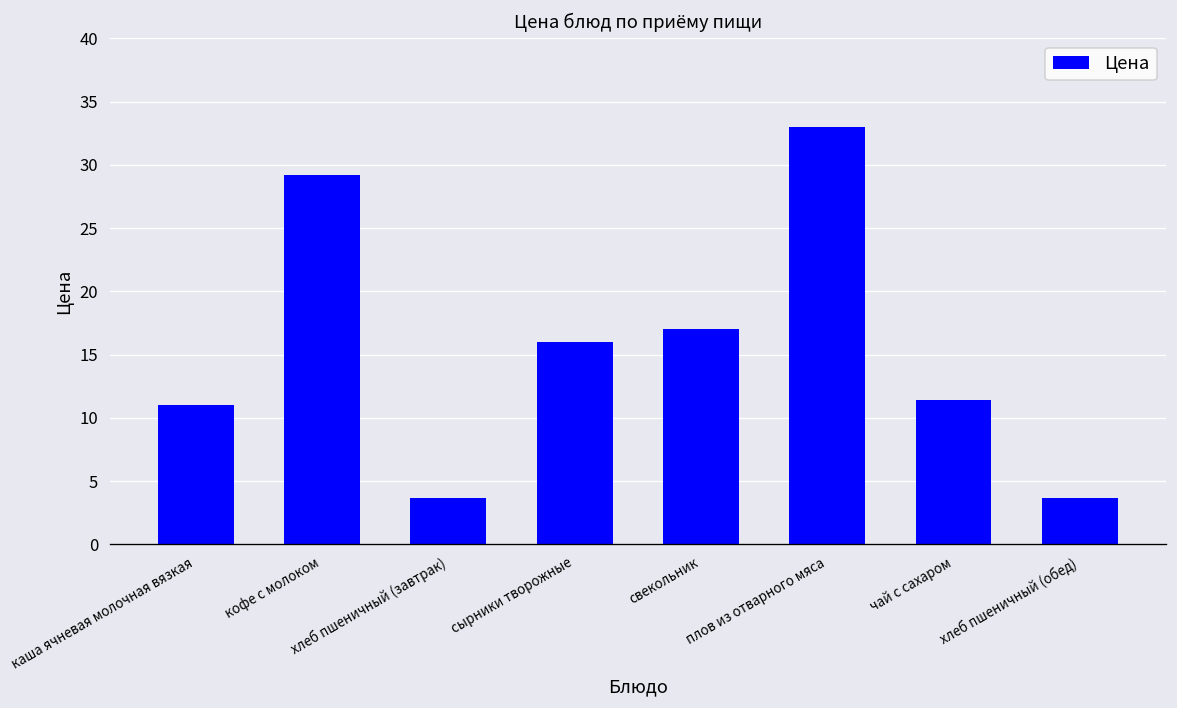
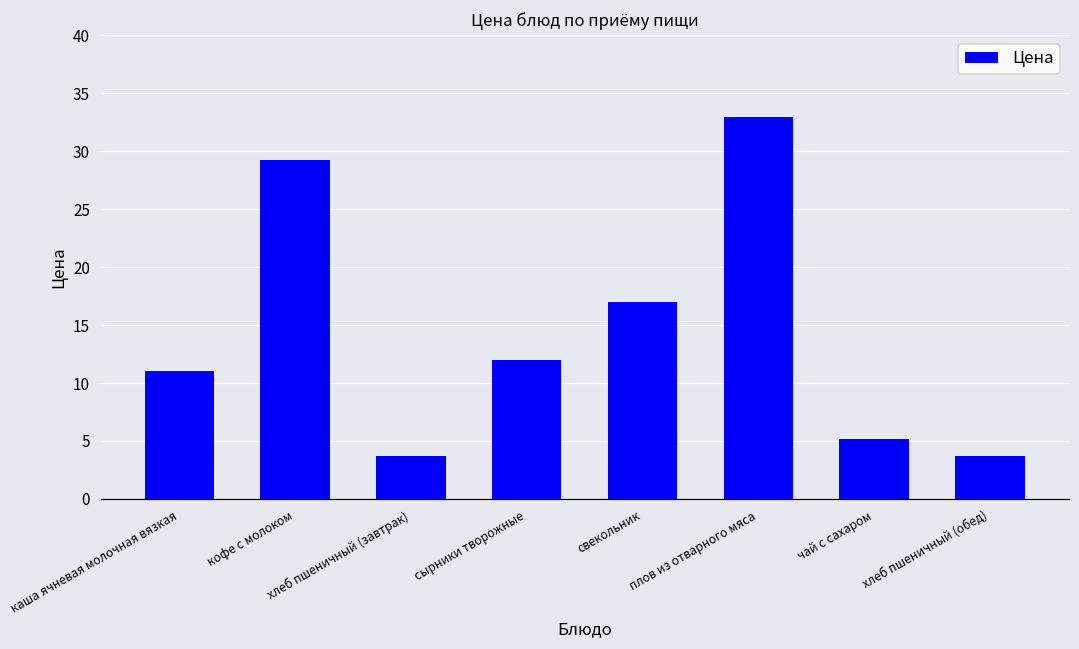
  {
    "каша ячневая молочная вязкая": 11.0,
    "кофе с молоком": 29.2,
    "хлеб пшеничный (завтрак)": 3.7,
-   "сырники творожные": 16,
+   "сырники творожные": 12,
    "свекольник": 17.0,
    "плов из отварного мяса": 33.0,
-   "чай с сахаром": 11.4,
+   "чай с сахаром": 5.2,
    "хлеб пшеничный (обед)": 3.7
  }
